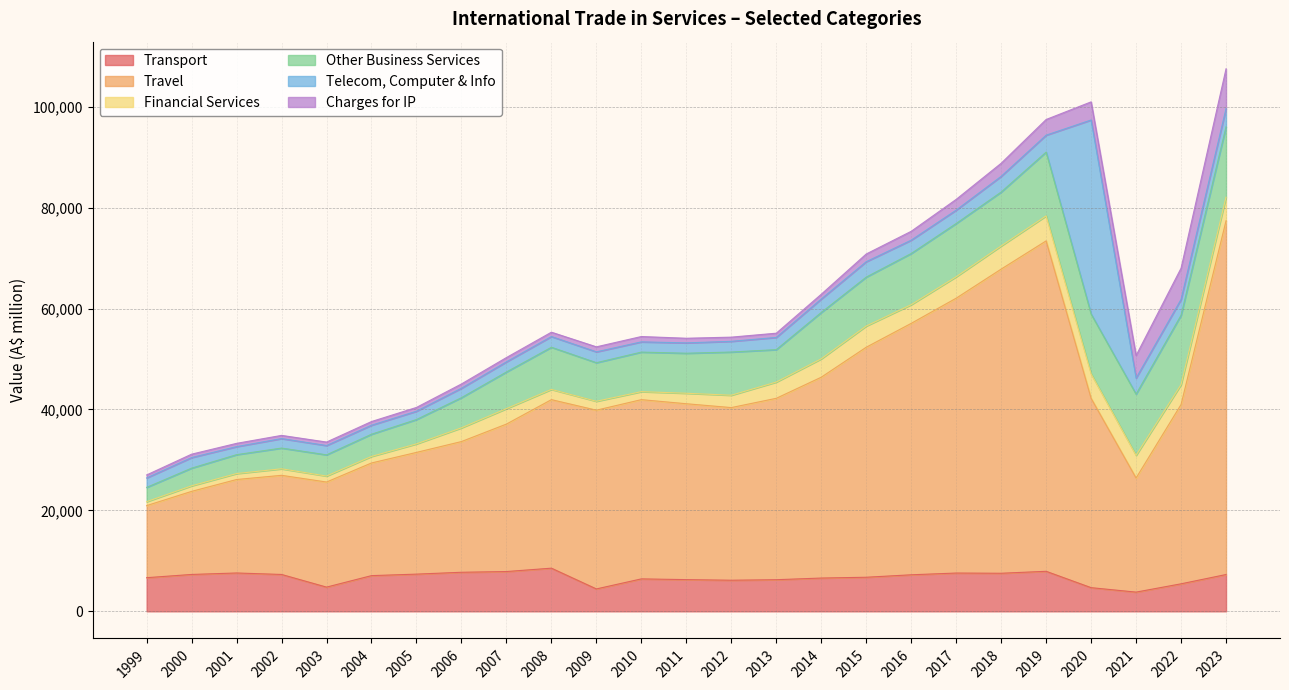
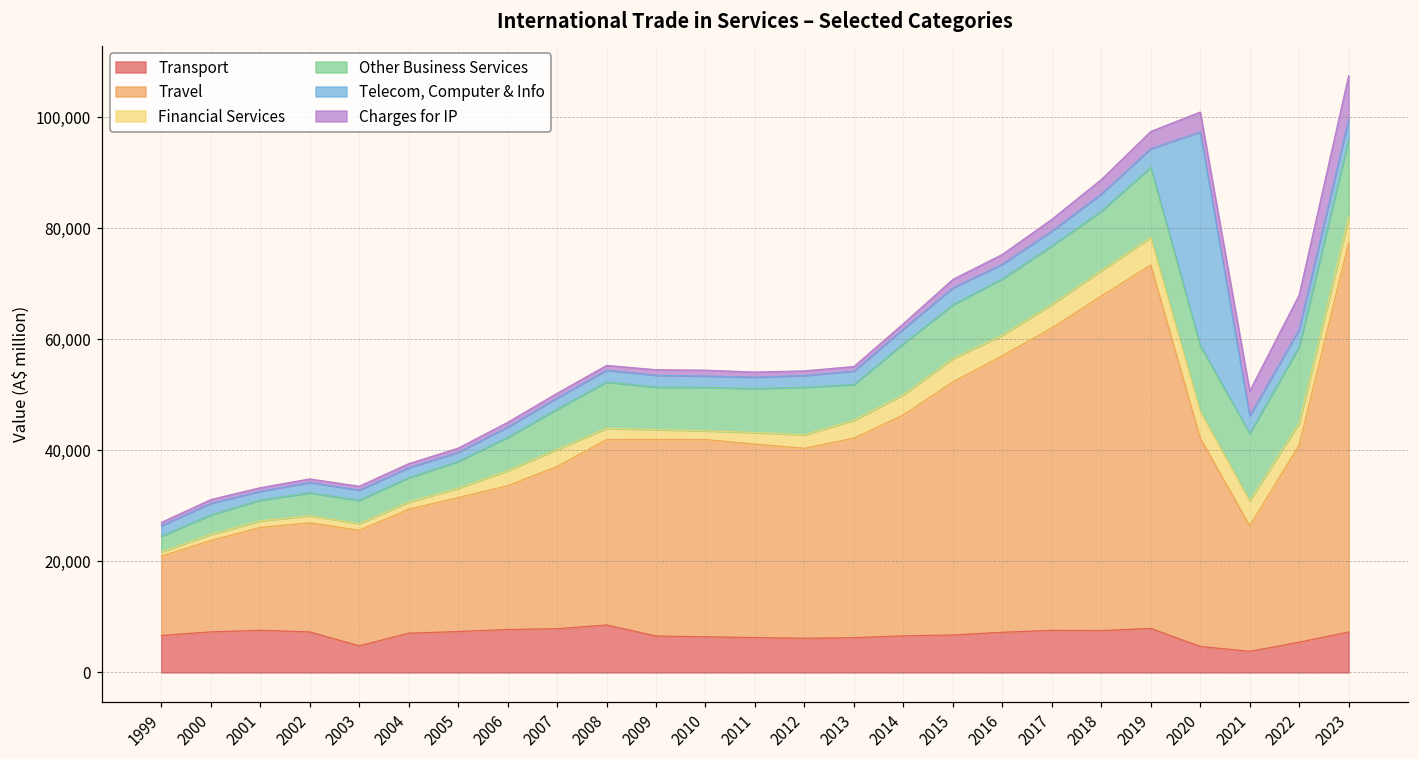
  {
    "Transport": {
      "1999": "7,000",
      "2000": "7,000",
      "2001": "8,000",
      "2002": "7,000",
      "2003": "5,000",
      "2004": "7,000",
      "2005": "7,000",
      "2006": "8,000",
      "2007": "8,000",
      "2008": "9,000",
-     "2009": "4,000",
+     "2009": "7,000",
      "2010": "6,000",
      "2011": "6,000",
      "2012": "6,000",
      "2013": "6,000",
      "2014": "7,000",
      "2015": "7,000",
      "2016": "7,000",
      "2017": "8,000",
      "2018": "8,000",
      "2019": "8,000",
      "2020": "5,000",
      "2021": "4,000",
      "2022": "5,000",
      "2023": "7,000"
    },
    "Other Business Services": {
      "1999": "3,000",
      "2000": "4,000",
      "2001": "4,000",
      "2002": "4,000",
      "2003": "4,000",
      "2004": "4,000",
      "2005": "5,000",
      "2006": "6,000",
      "2007": "7,000",
      "2008": "8,000",
      "2009": "8,000",
      "2010": "8,000",
      "2011": "8,000",
      "2012": "9,000",
      "2013": "6,000",
      "2014": "9,000",
      "2015": "10,000",
      "2016": "10,000",
      "2017": "11,000",
      "2018": "11,000",
      "2019": "13,000",
      "2020": "12,000",
      "2021": "12,000",
      "2022": "14,000",
      "2023": "14,000"
    },
    "Telecom, Computer & Info": {
      "1999": "2,000",
      "2000": "2,000",
      "2001": "2,000",
      "2002": "2,000",
      "2003": "2,000",
      "2004": "2,000",
      "2005": "2,000",
      "2006": "2,000",
      "2007": "2,000",
      "2008": "2,000",
      "2009": "2,000",
      "2010": "2,000",
      "2011": "2,000",
      "2012": "2,000",
      "2013": "2,000",
      "2014": "3,000",
      "2015": "3,000",
      "2016": "3,000",
      "2017": "3,000",
      "2018": "3,000",
      "2019": "3,000",
      "2020": "38,000",
      "2021": "3,000",
      "2022": "3,000",
      "2023": "4,000"
    },
    "Charges for IP": {
      "1999": "1,000",
      "2000": "1,000",
      "2001": "1,000",
      "2002": "1,000",
      "2003": "1,000",
      "2004": "1,000",
      "2005": "1,000",
      "2006": "1,000",
      "2007": "1,000",
      "2008": "1,000",
      "2009": "1,000",
      "2010": "1,000",
      "2011": "1,000",
      "2012": "1,000",
      "2013": "1,000",
      "2014": "1,000",
      "2015": "2,000",
      "2016": "2,000",
      "2017": "2,000",
      "2018": "3,000",
      "2019": "3,000",
      "2020": "4,000",
      "2021": "4,000",
      "2022": "6,000",
      "2023": "8,000"
    }
  }
